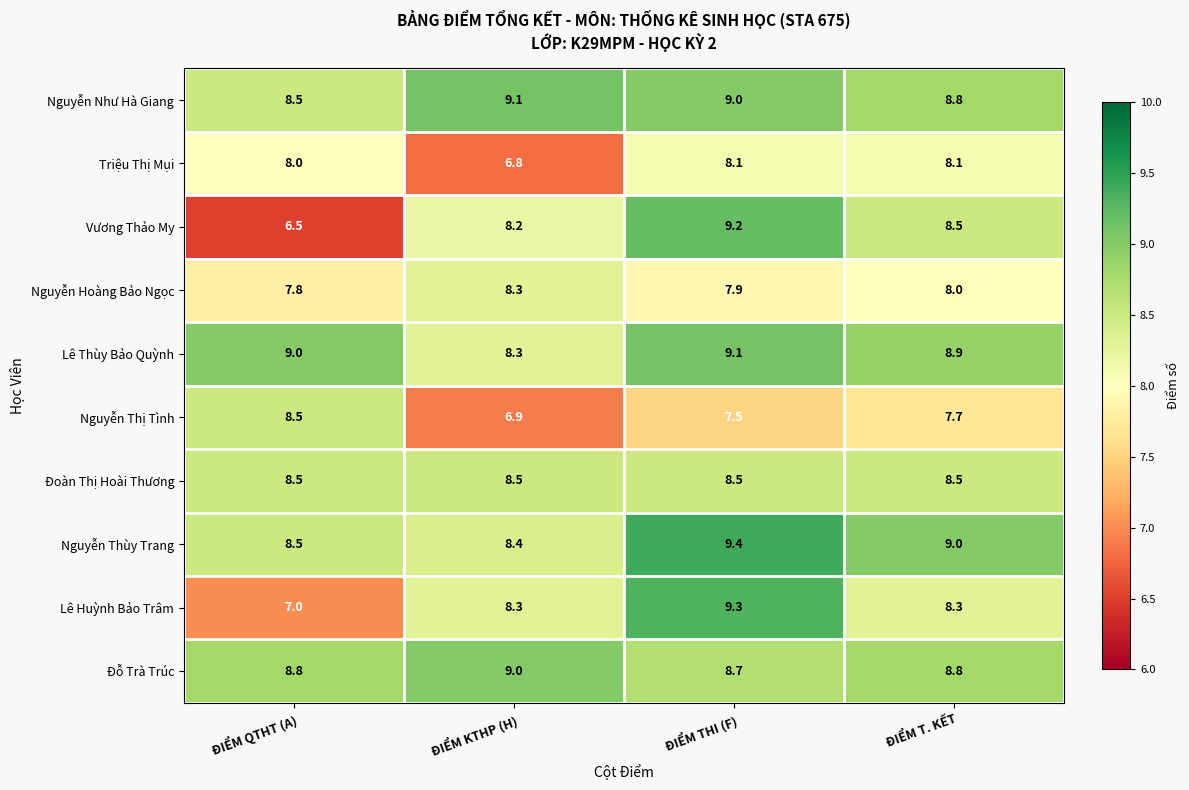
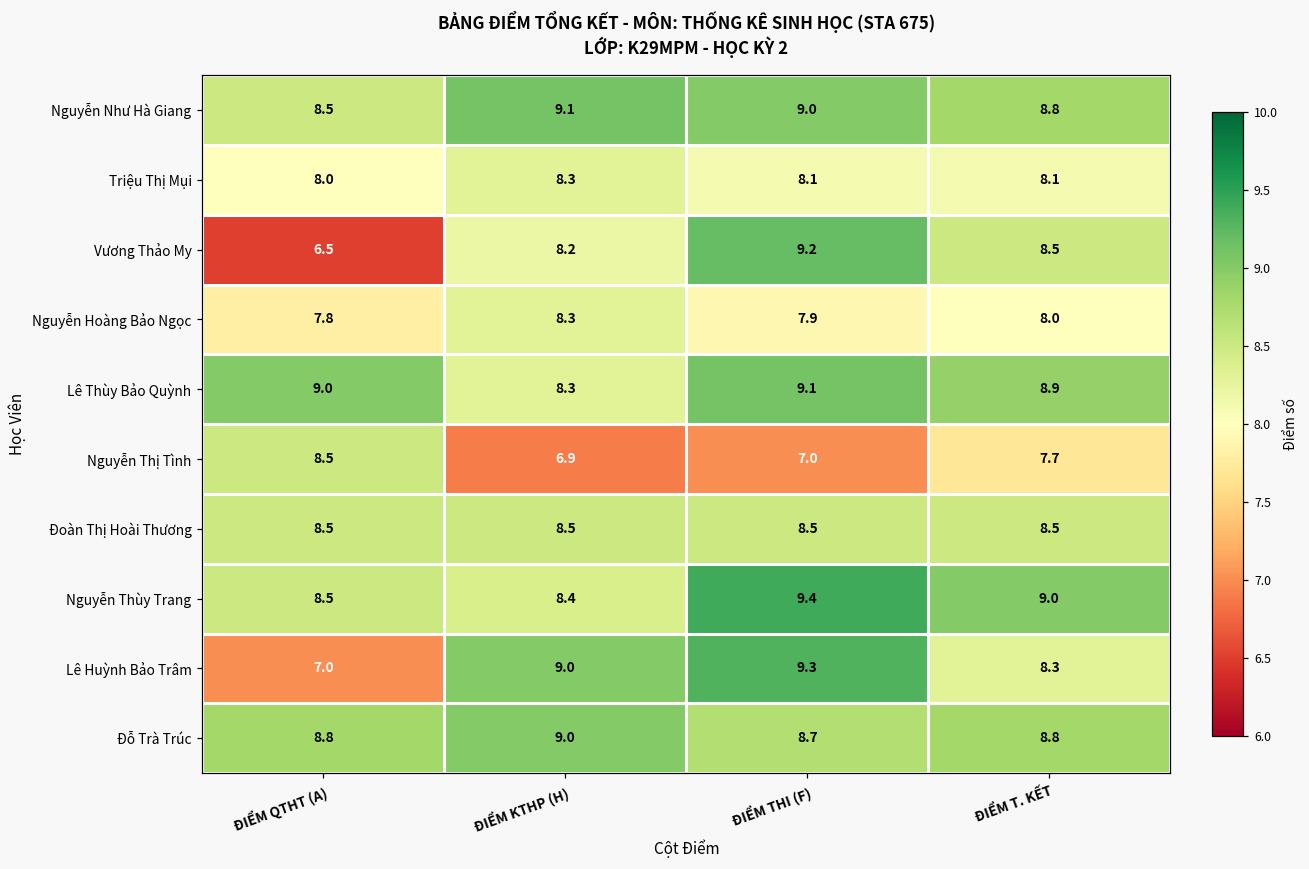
  {
    "Nguyễn Như Hà Giang": {
      "ĐIỂM QTHT (A)": 8.5,
      "ĐIỂM KTHP (H)": 9.1,
      "ĐIỂM THI (F)": 9.0,
      "ĐIỂM T. KẾT": 8.8
    },
    "Triệu Thị Mụi": {
      "ĐIỂM QTHT (A)": 8.0,
-     "ĐIỂM KTHP (H)": 6.8,
+     "ĐIỂM KTHP (H)": 8.3,
      "ĐIỂM THI (F)": 8.1,
      "ĐIỂM T. KẾT": 8.1
    },
    "Vương Thảo My": {
      "ĐIỂM QTHT (A)": 6.5,
      "ĐIỂM KTHP (H)": 8.2,
      "ĐIỂM THI (F)": 9.2,
      "ĐIỂM T. KẾT": 8.5
    },
    "Nguyễn Hoàng Bảo Ngọc": {
      "ĐIỂM QTHT (A)": 7.8,
      "ĐIỂM KTHP (H)": 8.3,
      "ĐIỂM THI (F)": 7.9,
      "ĐIỂM T. KẾT": 8.0
    },
    "Lê Thùy Bảo Quỳnh": {
      "ĐIỂM QTHT (A)": 9.0,
      "ĐIỂM KTHP (H)": 8.3,
      "ĐIỂM THI (F)": 9.1,
      "ĐIỂM T. KẾT": 8.9
    },
    "Nguyễn Thị Tình": {
      "ĐIỂM QTHT (A)": 8.5,
      "ĐIỂM KTHP (H)": 6.9,
-     "ĐIỂM THI (F)": 7.5,
+     "ĐIỂM THI (F)": 7.0,
      "ĐIỂM T. KẾT": 7.7
    },
    "Đoàn Thị Hoài Thương": {
      "ĐIỂM QTHT (A)": 8.5,
      "ĐIỂM KTHP (H)": 8.5,
      "ĐIỂM THI (F)": 8.5,
      "ĐIỂM T. KẾT": 8.5
    },
    "Nguyễn Thùy Trang": {
      "ĐIỂM QTHT (A)": 8.5,
      "ĐIỂM KTHP (H)": 8.4,
      "ĐIỂM THI (F)": 9.4,
      "ĐIỂM T. KẾT": 9.0
    },
    "Lê Huỳnh Bảo Trâm": {
      "ĐIỂM QTHT (A)": 7.0,
-     "ĐIỂM KTHP (H)": 8.3,
+     "ĐIỂM KTHP (H)": 9.0,
      "ĐIỂM THI (F)": 9.3,
      "ĐIỂM T. KẾT": 8.3
    },
    "Đỗ Trà Trúc": {
      "ĐIỂM QTHT (A)": 8.8,
      "ĐIỂM KTHP (H)": 9.0,
      "ĐIỂM THI (F)": 8.7,
      "ĐIỂM T. KẾT": 8.8
    }
  }
